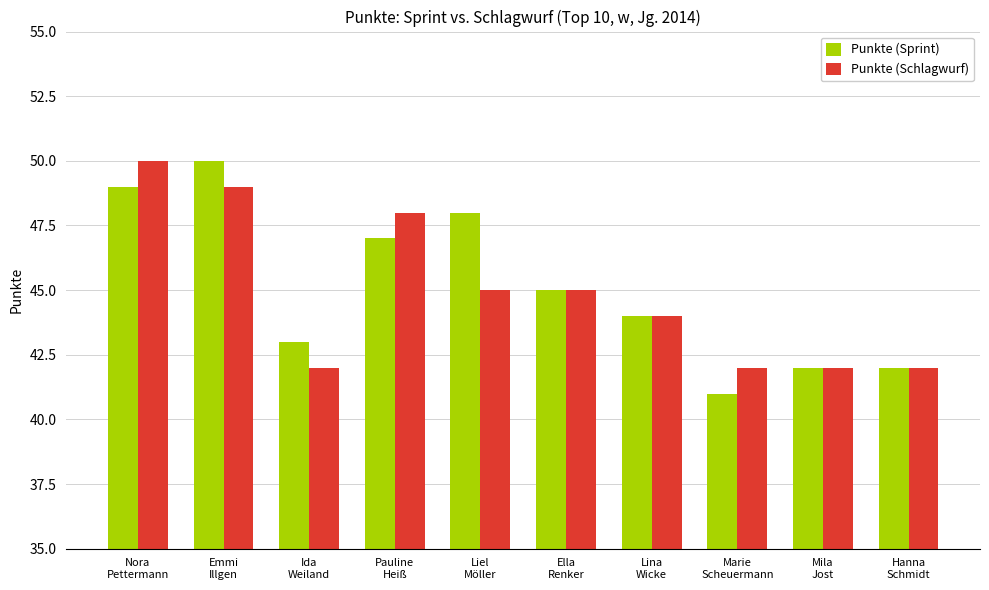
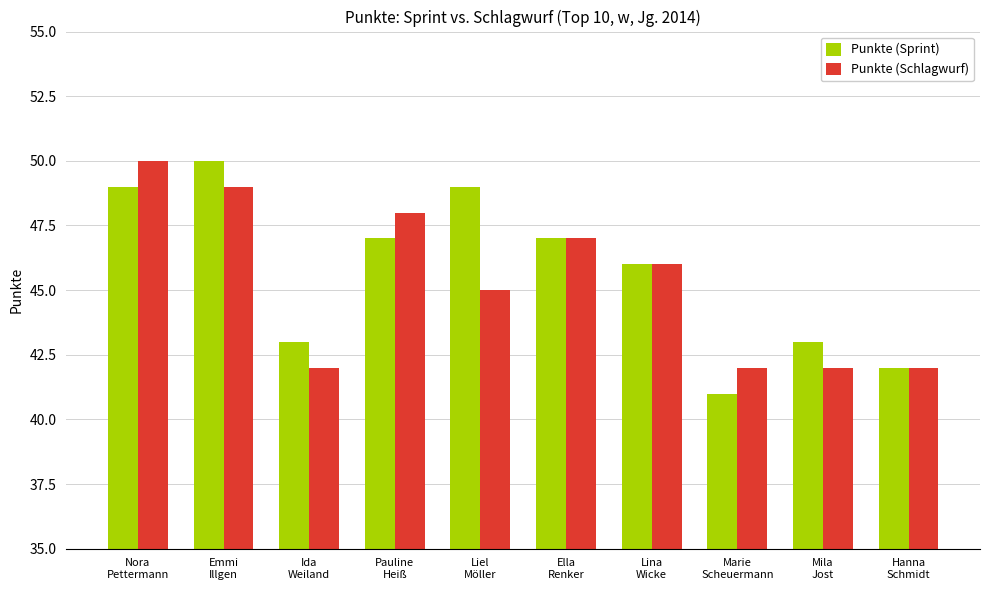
  {
    "Punkte (Sprint)": {
      "Nora Pettermann": 49,
      "Emmi Illgen": 50,
      "Ida Weiland": 43,
      "Pauline Heiß": 47,
-     "Liel Möller": 48,
-     "Ella Renker": 45,
-     "Lina Wicke": 44,
+     "Liel Möller": 49,
+     "Ella Renker": 47,
+     "Lina Wicke": 46,
      "Marie Scheuermann": 41,
-     "Mila Jost": 42,
+     "Mila Jost": 43,
      "Hanna Schmidt": 42
    },
    "Punkte (Schlagwurf)": {
      "Nora Pettermann": 50,
      "Emmi Illgen": 49,
      "Ida Weiland": 42,
      "Pauline Heiß": 48,
      "Liel Möller": 45,
-     "Ella Renker": 45,
-     "Lina Wicke": 44,
+     "Ella Renker": 47,
+     "Lina Wicke": 46,
      "Marie Scheuermann": 42,
      "Mila Jost": 42,
      "Hanna Schmidt": 42
    }
  }
